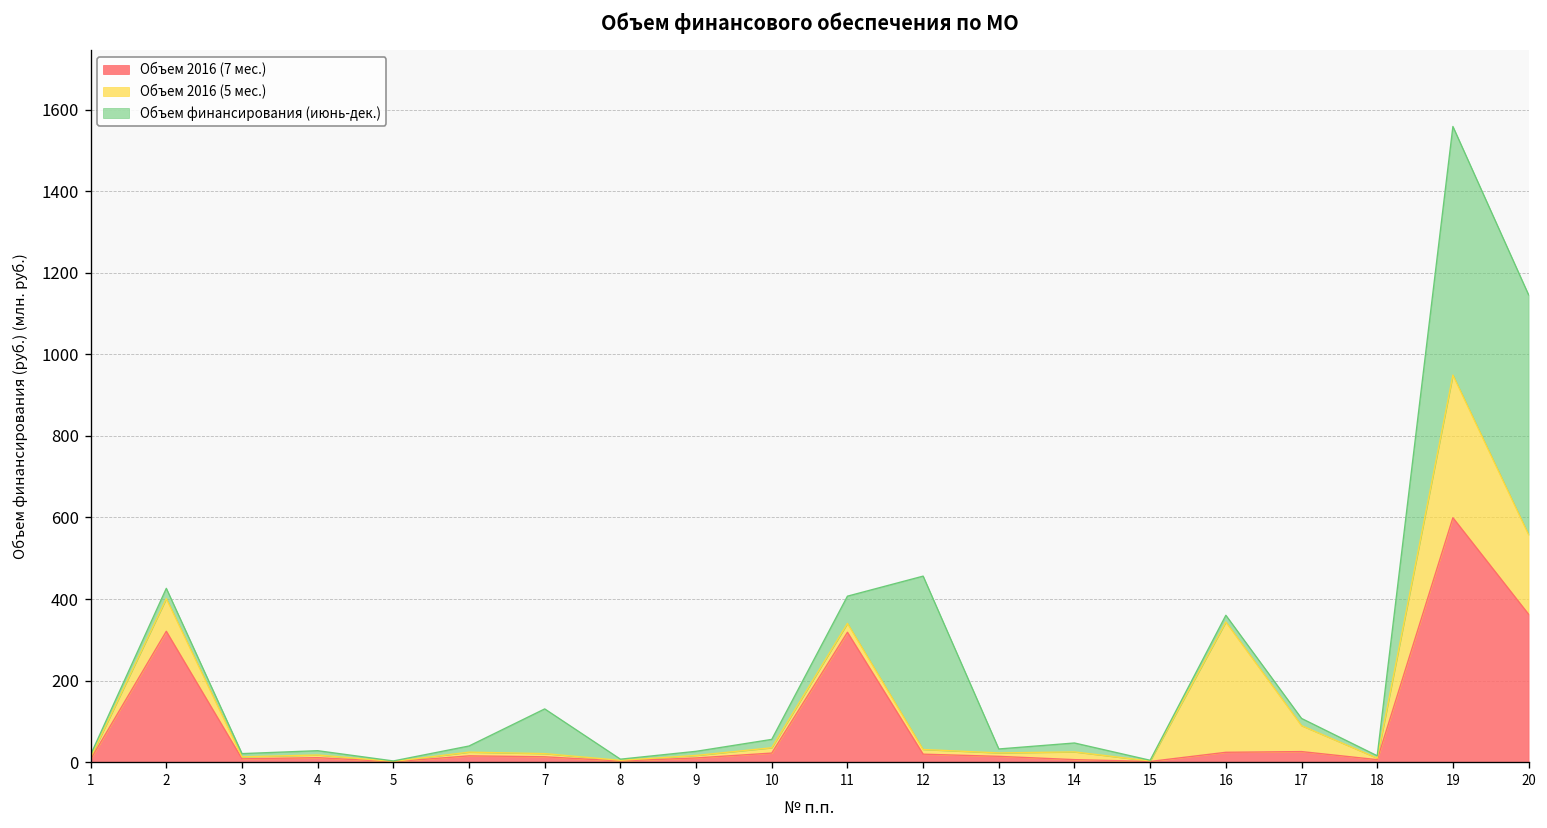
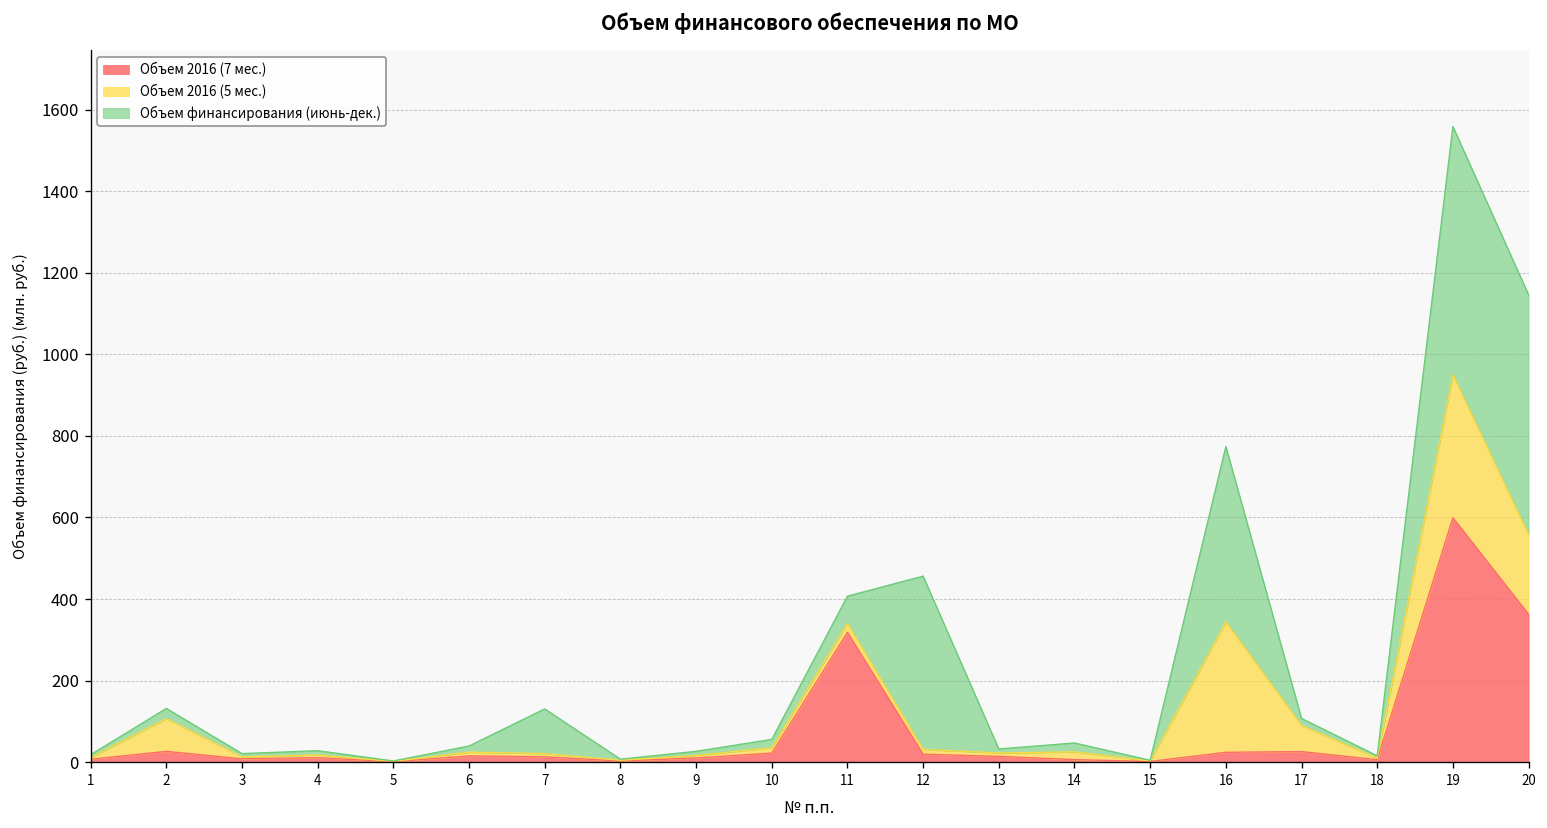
  {
    "Объем 2016 (7 мес.)": {
-     "2": 320,
+     "2": 30,
      "6": 20,
      "7": 10,
      "10": 20,
      "11": 320,
      "12": 20,
      "13": 10,
      "14": 10,
      "16": 20,
      "17": 30,
      "19": 600,
      "20": 360
    },
    "Объем 2016 (5 мес.)": {
      "2": 80,
      "6": 10,
      "7": 10,
      "10": 10,
      "11": 20,
      "12": 10,
      "13": 10,
      "14": 20,
      "16": 320,
      "17": 60,
      "19": 350,
      "20": 200
    },
    "Объем финансирования (июнь-дек.)": {
      "2": 30,
      "3": 10,
      "4": 10,
      "6": 20,
      "7": 110,
      "9": 10,
      "10": 20,
      "11": 70,
      "12": 420,
      "13": 10,
      "14": 20,
-     "16": 20,
+     "16": 430,
      "17": 20,
      "19": 610,
      "20": 590
    }
  }
